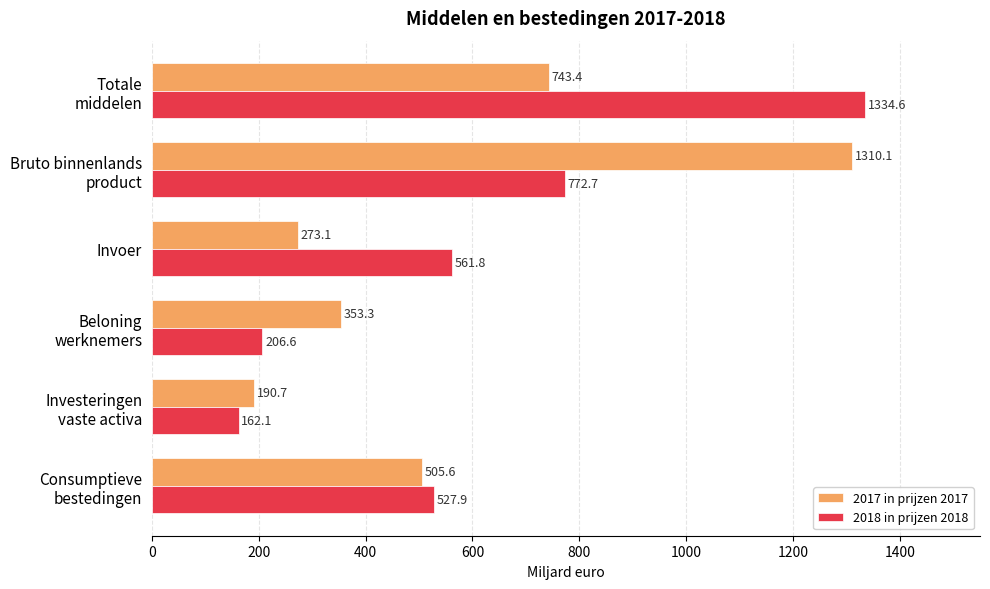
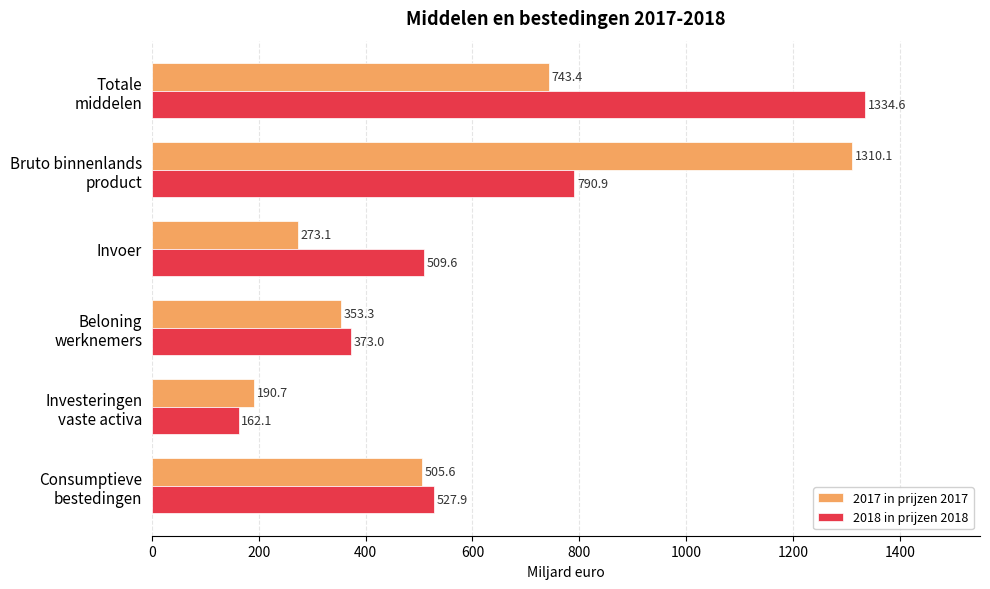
  {
    "2017 in prijzen 2017": {
      "Totale middelen": 743.4,
      "Bruto binnenlands product": 1310.1,
      "Invoer": 273.1,
      "Beloning werknemers": 353.3,
      "Investeringen vaste activa": 190.7,
      "Consumptieve bestedingen": 505.6
    },
    "2018 in prijzen 2018": {
      "Totale middelen": 1334.6,
-     "Bruto binnenlands product": 772.7,
-     "Invoer": 561.8,
-     "Beloning werknemers": 206.6,
+     "Bruto binnenlands product": 790.9,
+     "Invoer": 509.6,
+     "Beloning werknemers": 373.0,
      "Investeringen vaste activa": 162.1,
      "Consumptieve bestedingen": 527.9
    }
  }
